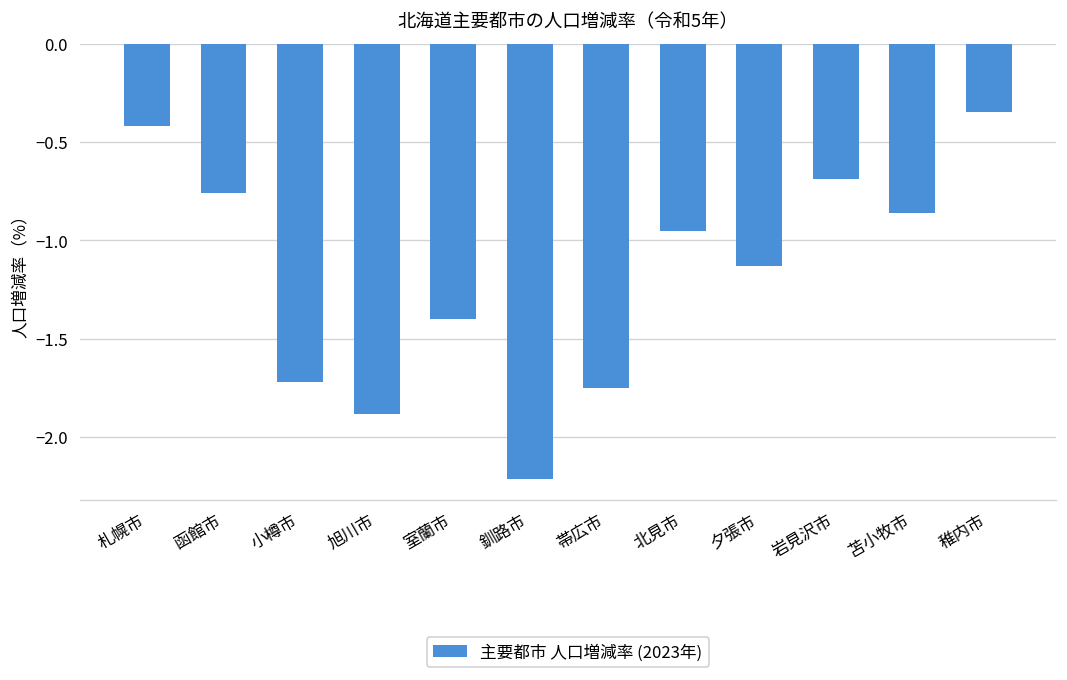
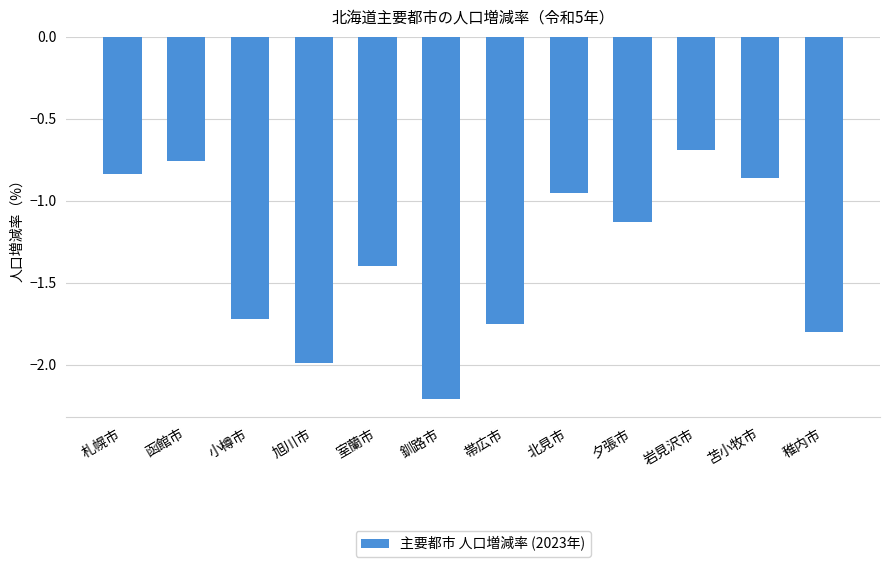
  {
-   "札幌市": -0.42,
+   "札幌市": -0.84,
    "函館市": -0.76,
    "小樽市": -1.72,
-   "旭川市": -1.88,
+   "旭川市": -1.99,
    "室蘭市": -1.40,
    "釧路市": -2.21,
    "帯広市": -1.75,
    "北見市": -0.95,
    "夕張市": -1.13,
    "岩見沢市": -0.69,
    "苫小牧市": -0.86,
-   "稚内市": -0.35
+   "稚内市": -1.80
  }
